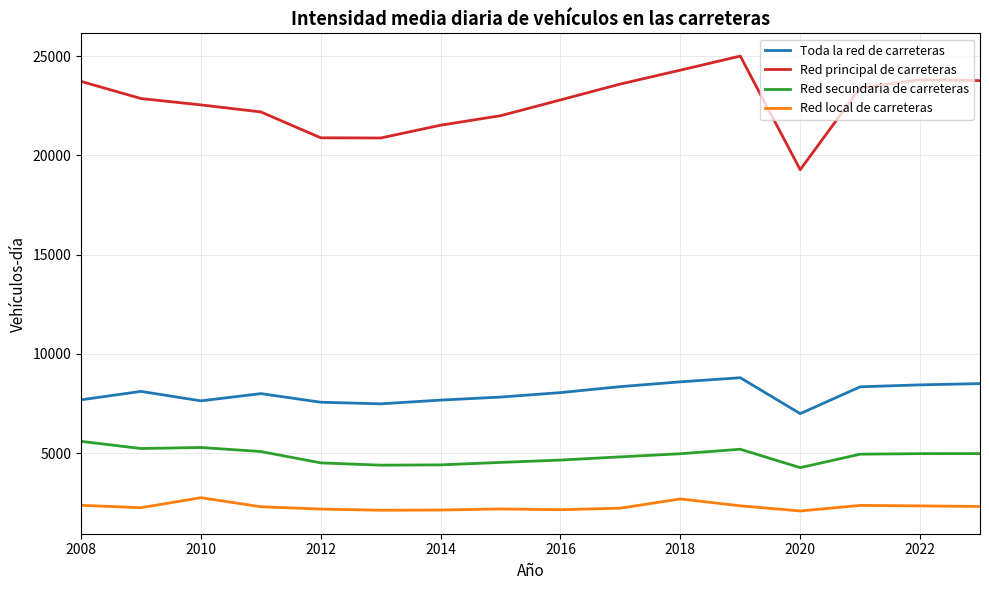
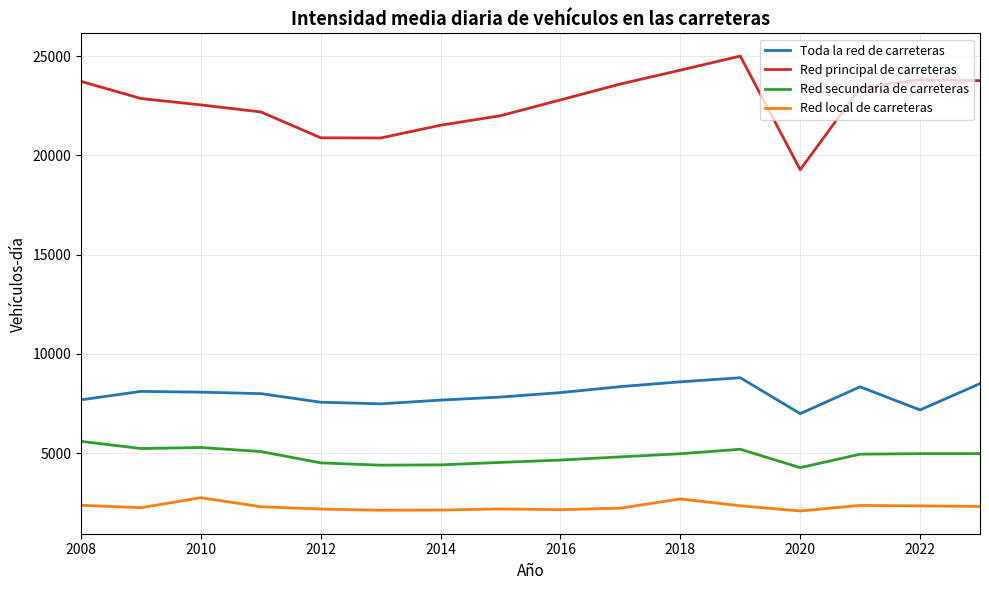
  {
    "Toda la red de carreteras": {
      "2008": 7700,
-     "2010": 7600,
+     "2010": 8100,
      "2012": 7600,
      "2014": 7700,
      "2016": 8100,
      "2018": 8600,
      "2020": 7000,
-     "2022": 8400
+     "2022": 7200
    },
    "Red principal de carreteras": {
      "2008": 23700,
      "2010": 22500,
      "2012": 20900,
      "2014": 21500,
      "2016": 22800,
      "2018": 24300,
      "2020": 19300
    },
    "Red secundaria de carreteras": {
      "2008": 5600,
      "2010": 5300,
      "2012": 4500,
      "2014": 4400,
      "2016": 4700,
      "2018": 5000,
      "2020": 4300,
      "2022": 5000
    },
    "Red local de carreteras": {
      "2008": 2400,
      "2010": 2800,
      "2012": 2200,
      "2014": 2100,
      "2016": 2200,
      "2018": 2700,
      "2020": 2100,
      "2022": 2300
    }
  }
